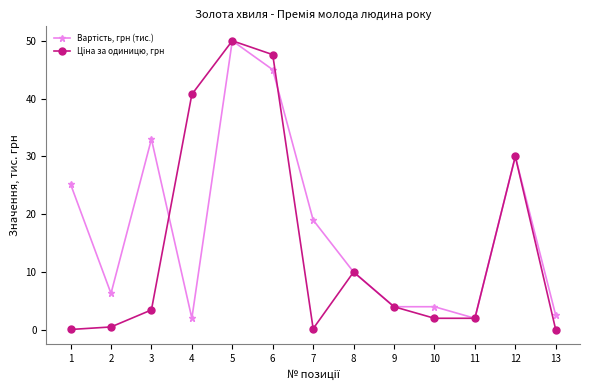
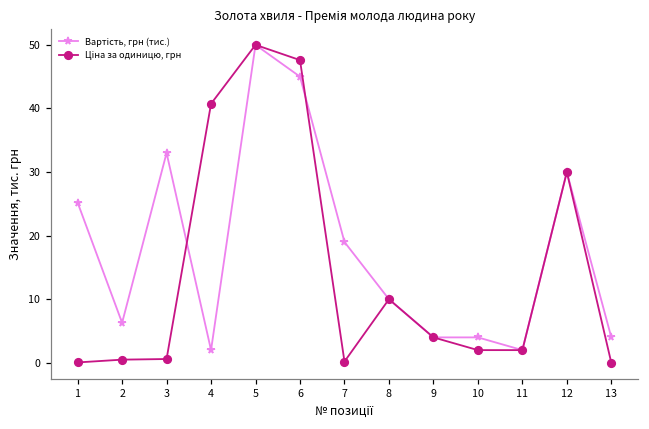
  {
    "Вартість, грн (тис.)": {
      "1": 25,
      "2": 6,
      "3": 33,
      "4": 2,
      "6": 45,
      "7": 19,
      "10": 4,
-     "13": 3
+     "13": 4
    },
    "Ціна за одиницю, грн": {
      "1": 0,
      "2": 1,
-     "3": 3,
+     "3": 1,
      "4": 41,
      "6": 48,
      "7": 0,
      "10": 2,
      "13": 0
    }
  }
